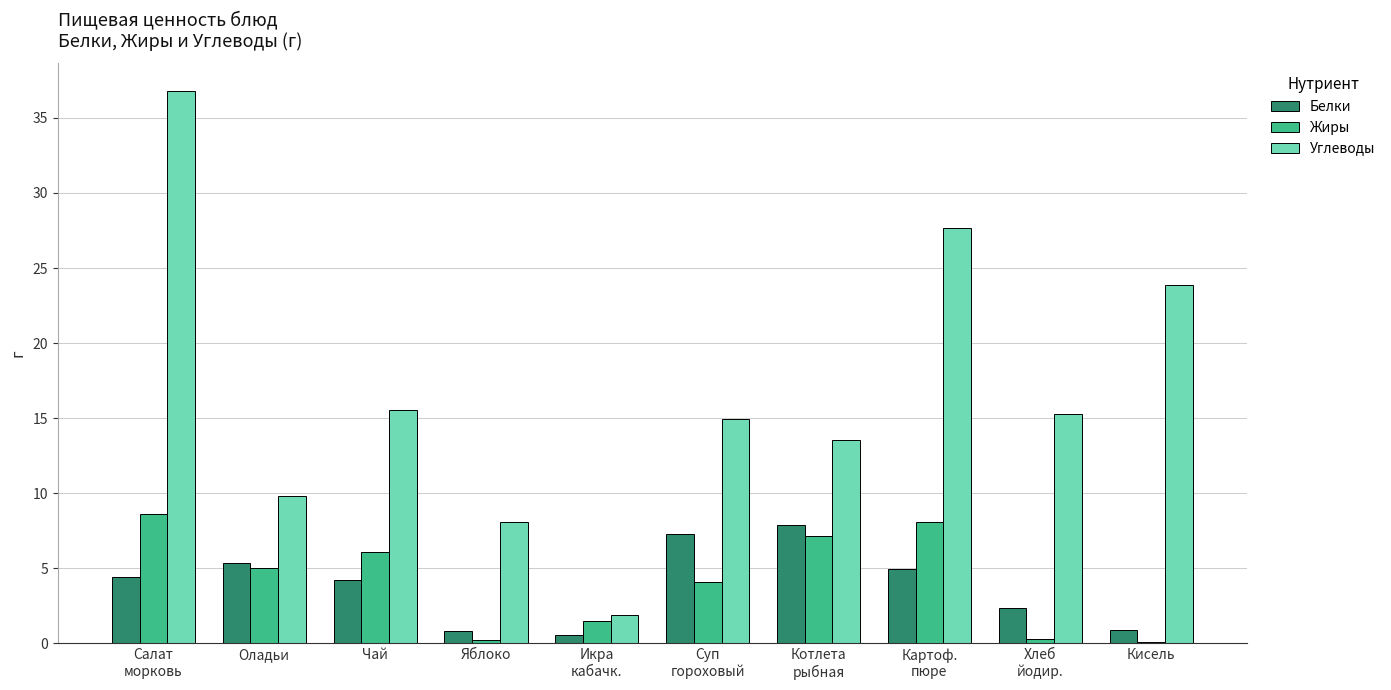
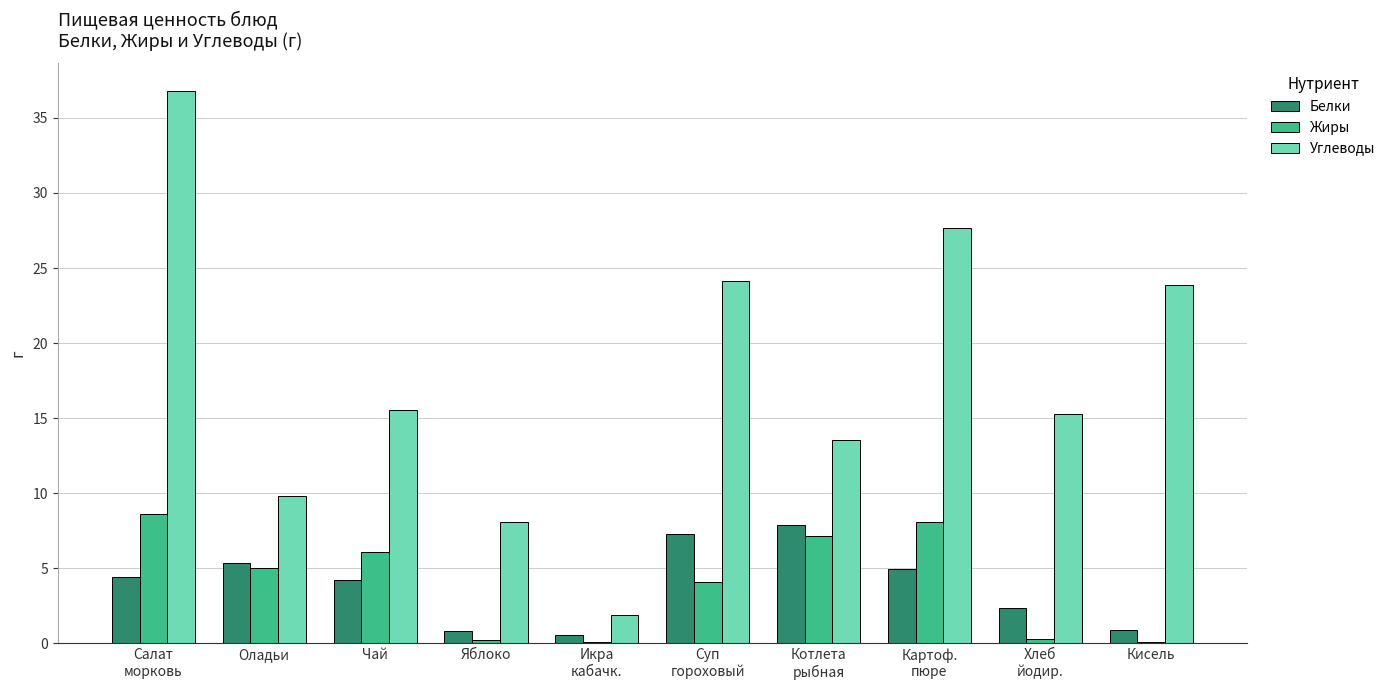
  {
    "Белки": {
      "Салат морковь": 4.4,
      "Оладьи": 5.3,
      "Чай": 4.3,
      "Яблоко": 0.8,
      "Икра кабачк.": 0.6,
      "Суп гороховый": 7.3,
      "Котлета рыбная": 7.9,
      "Картоф. пюре": 5.0,
      "Хлеб йодир.": 2.3,
      "Кисель": 0.9
    },
    "Жиры": {
      "Салат морковь": 8.6,
      "Оладьи": 5.0,
      "Чай": 6.1,
      "Яблоко": 0.2,
-     "Икра кабачк.": 1.5,
+     "Икра кабачк.": 0.1,
      "Суп гороховый": 4.1,
      "Котлета рыбная": 7.1,
      "Картоф. пюре": 8.1,
      "Хлеб йодир.": 0.3
    },
    "Углеводы": {
      "Салат морковь": 36.8,
      "Оладьи": 9.8,
      "Чай": 15.5,
      "Яблоко": 8.1,
      "Икра кабачк.": 1.9,
-     "Суп гороховый": 15.0,
+     "Суп гороховый": 24.1,
      "Котлета рыбная": 13.5,
      "Картоф. пюре": 27.7,
      "Хлеб йодир.": 15.3,
      "Кисель": 23.9
    }
  }
